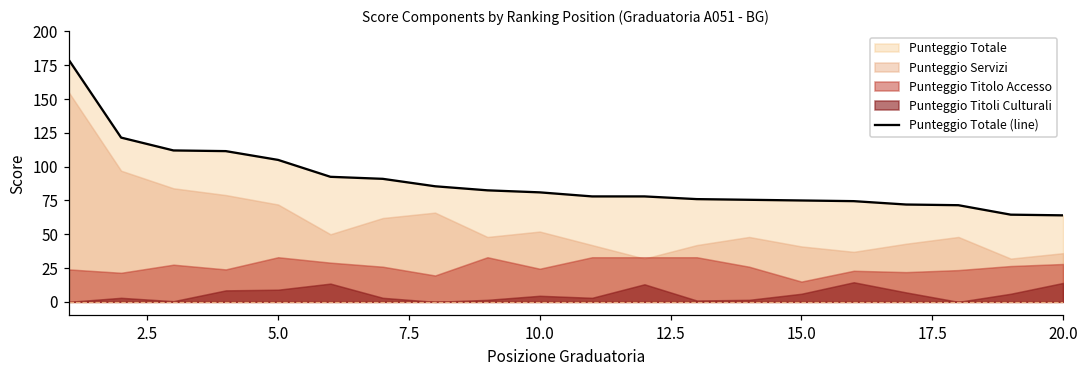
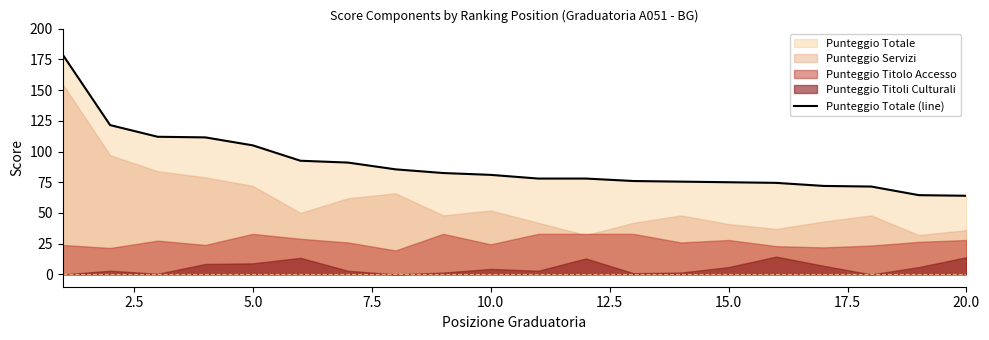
  {
    "Punteggio Titolo Accesso": {
      "5.0": 33,
      "10.0": 25,
-     "15.0": 15,
+     "15.0": 28,
      "20.0": 28
    },
    "Punteggio Titoli Culturali": {
      "5.0": 9,
      "10.0": 5,
      "15.0": 6,
      "20.0": 14
    }
  }
